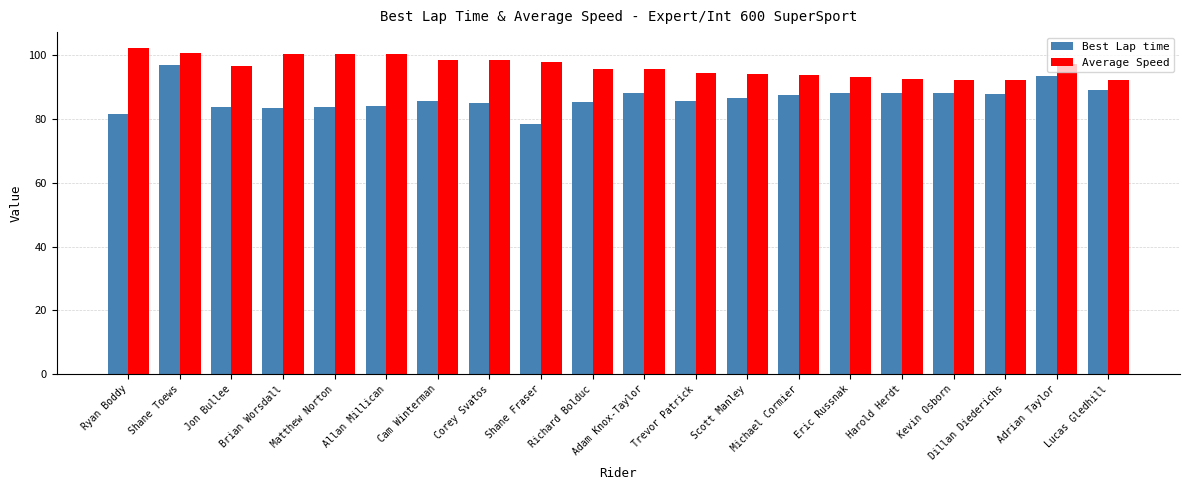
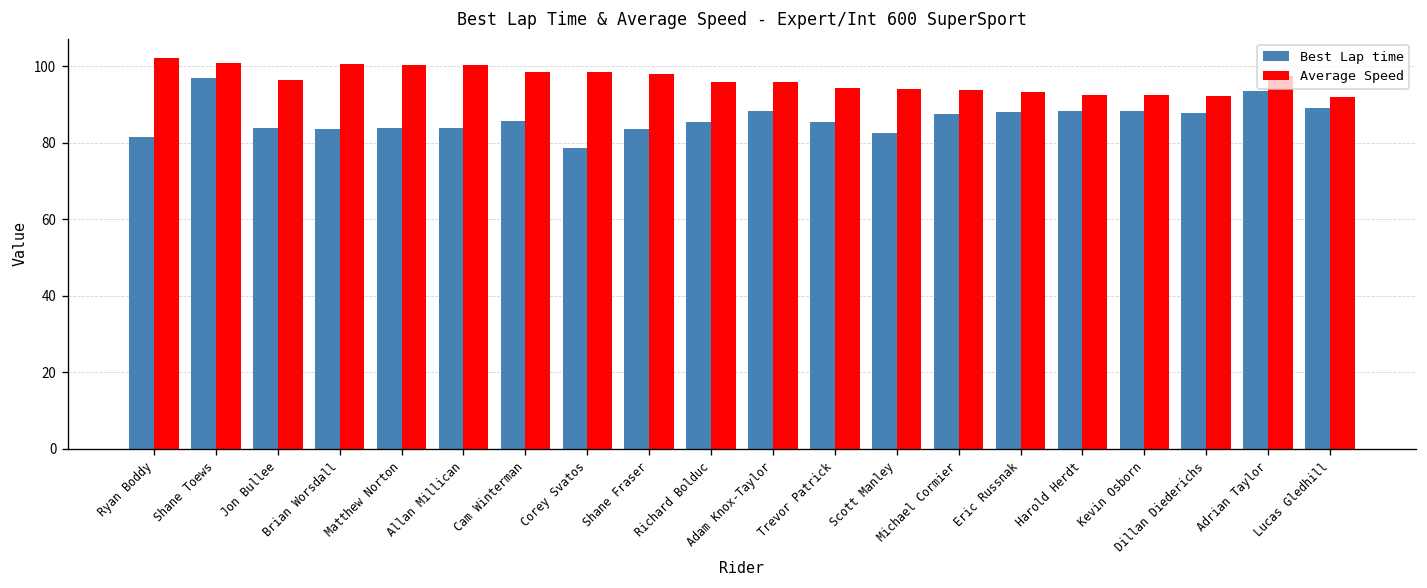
  {
    "Best Lap time": {
      "Ryan Boddy": 82,
      "Shane Toews": 97,
      "Jon Bullee": 84,
      "Brian Worsdall": 84,
      "Matthew Norton": 84,
      "Allan Millican": 84,
      "Cam Winterman": 86,
-     "Corey Svatos": 85,
-     "Shane Fraser": 78,
+     "Corey Svatos": 79,
+     "Shane Fraser": 84,
      "Richard Bolduc": 85,
      "Adam Knox-Taylor": 88,
      "Trevor Patrick": 86,
-     "Scott Manley": 87,
+     "Scott Manley": 83,
      "Michael Cormier": 87,
      "Eric Russnak": 88,
      "Harold Herdt": 88,
      "Kevin Osborn": 88,
      "Dillan Diederichs": 88,
      "Adrian Taylor": 94,
      "Lucas Gledhill": 89
    },
    "Average Speed": {
      "Ryan Boddy": 102,
      "Shane Toews": 101,
      "Jon Bullee": 97,
      "Brian Worsdall": 101,
      "Matthew Norton": 100,
      "Allan Millican": 100,
      "Cam Winterman": 99,
      "Corey Svatos": 98,
      "Shane Fraser": 98,
      "Richard Bolduc": 96,
      "Adam Knox-Taylor": 96,
      "Trevor Patrick": 94,
      "Scott Manley": 94,
      "Michael Cormier": 94,
      "Eric Russnak": 93,
      "Harold Herdt": 92,
      "Kevin Osborn": 92,
      "Dillan Diederichs": 92,
      "Lucas Gledhill": 92
    }
  }
